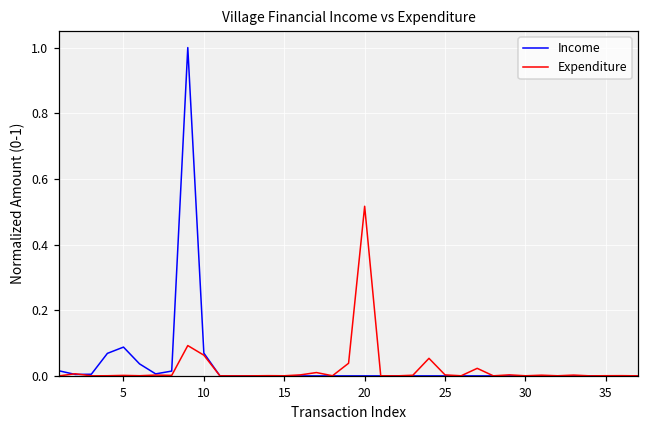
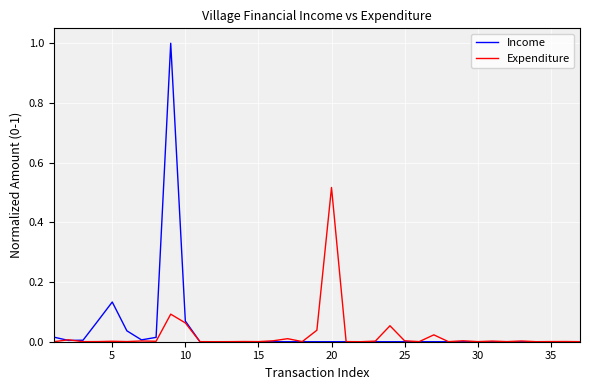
  {
    "Income": {
-     "5": 0.09,
+     "5": 0.13,
      "20": 0.00
    },
    "Expenditure": {
      "5": 0.00,
      "20": 0.52
    }
  }
